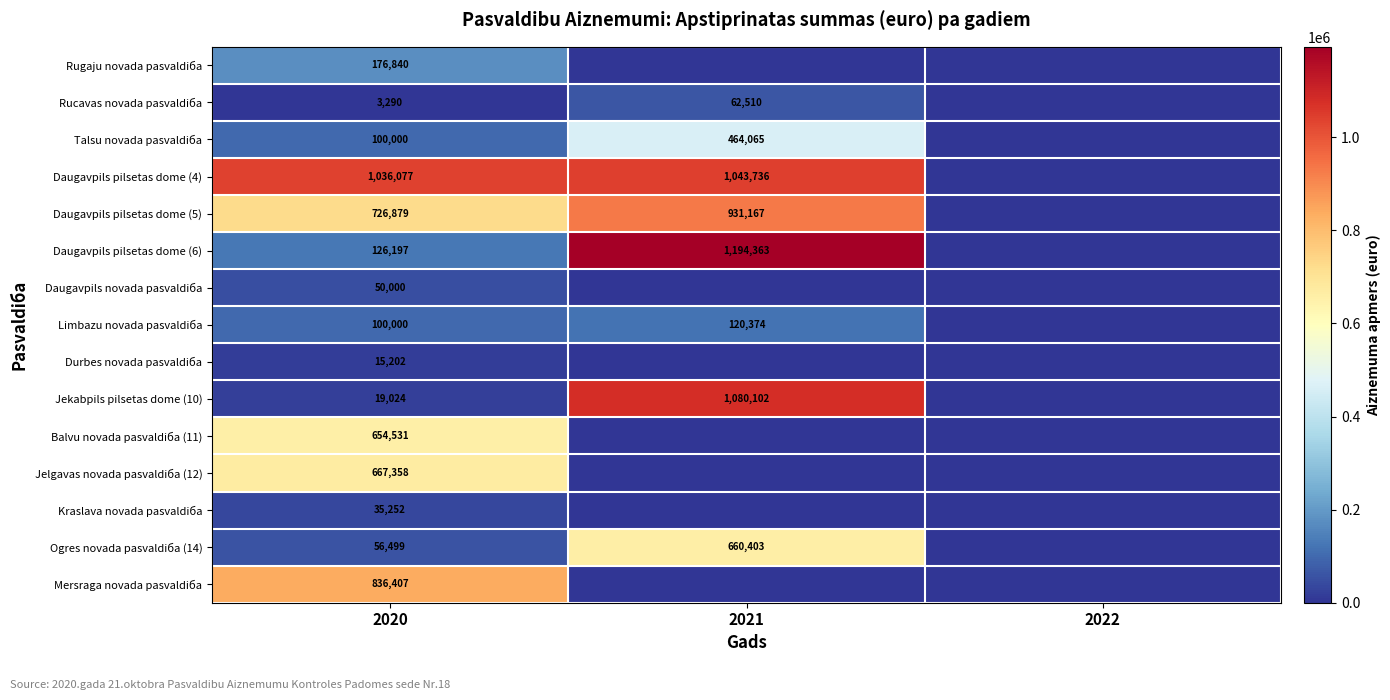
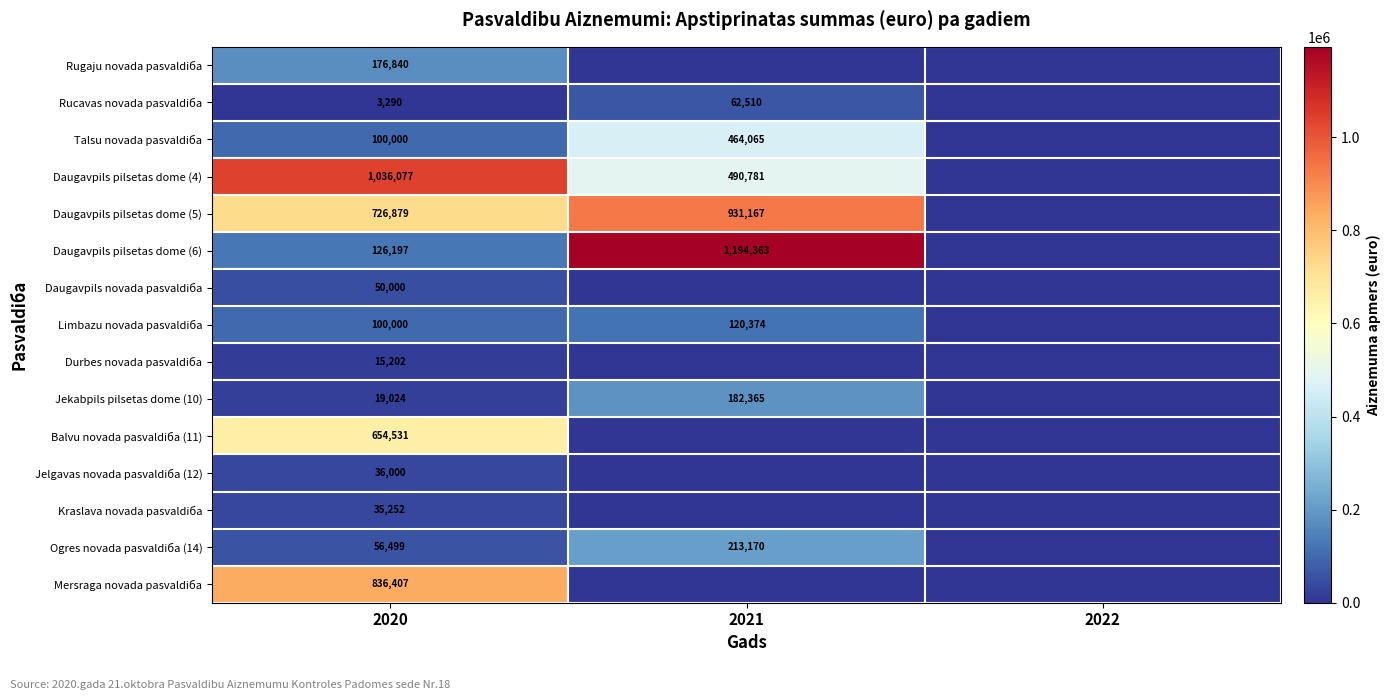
  {
    "Rugaju novada pasvaldiба": {
      "2020": "176,840"
    },
    "Rucavas novada pasvaldiба": {
      "2020": "3,290",
      "2021": "62,510"
    },
    "Talsu novada pasvaldiба": {
      "2020": "100,000",
      "2021": "464,065"
    },
    "Daugavpils pilsetas dome (4)": {
      "2020": "1,036,077",
-     "2021": "1,043,736"
+     "2021": "490,781"
    },
    "Daugavpils pilsetas dome (5)": {
      "2020": "726,879",
      "2021": "931,167"
    },
    "Daugavpils pilsetas dome (6)": {
      "2020": "126,197",
      "2021": "1,194,363"
    },
    "Daugavpils novada pasvaldiба": {
      "2020": "50,000"
    },
    "Limbazu novada pasvaldiба": {
      "2020": "100,000",
      "2021": "120,374"
    },
    "Durbes novada pasvaldiба": {
      "2020": "15,202"
    },
    "Jekabpils pilsetas dome (10)": {
      "2020": "19,024",
-     "2021": "1,080,102"
+     "2021": "182,365"
    },
    "Balvu novada pasvaldiба (11)": {
      "2020": "654,531"
    },
    "Jelgavas novada pasvaldiба (12)": {
-     "2020": "667,358"
+     "2020": "36,000"
    },
    "Kraslava novada pasvaldiба": {
      "2020": "35,252"
    },
    "Ogres novada pasvaldiба (14)": {
      "2020": "56,499",
-     "2021": "660,403"
+     "2021": "213,170"
    },
    "Mersraga novada pasvaldiба": {
      "2020": "836,407"
    }
  }
